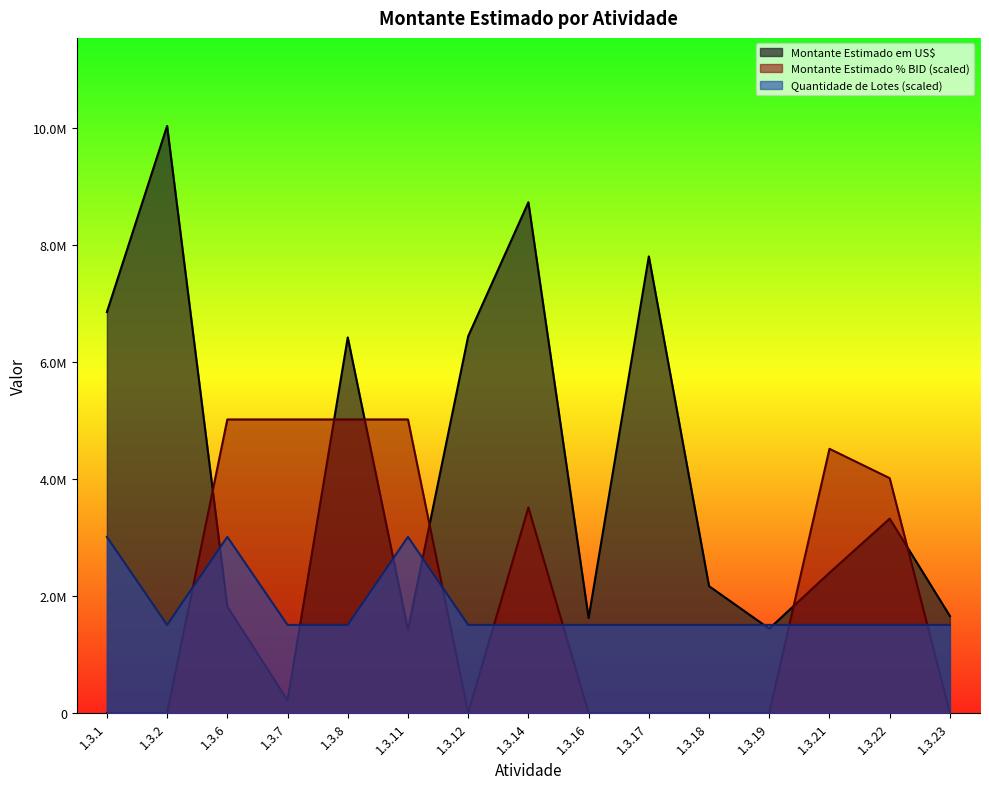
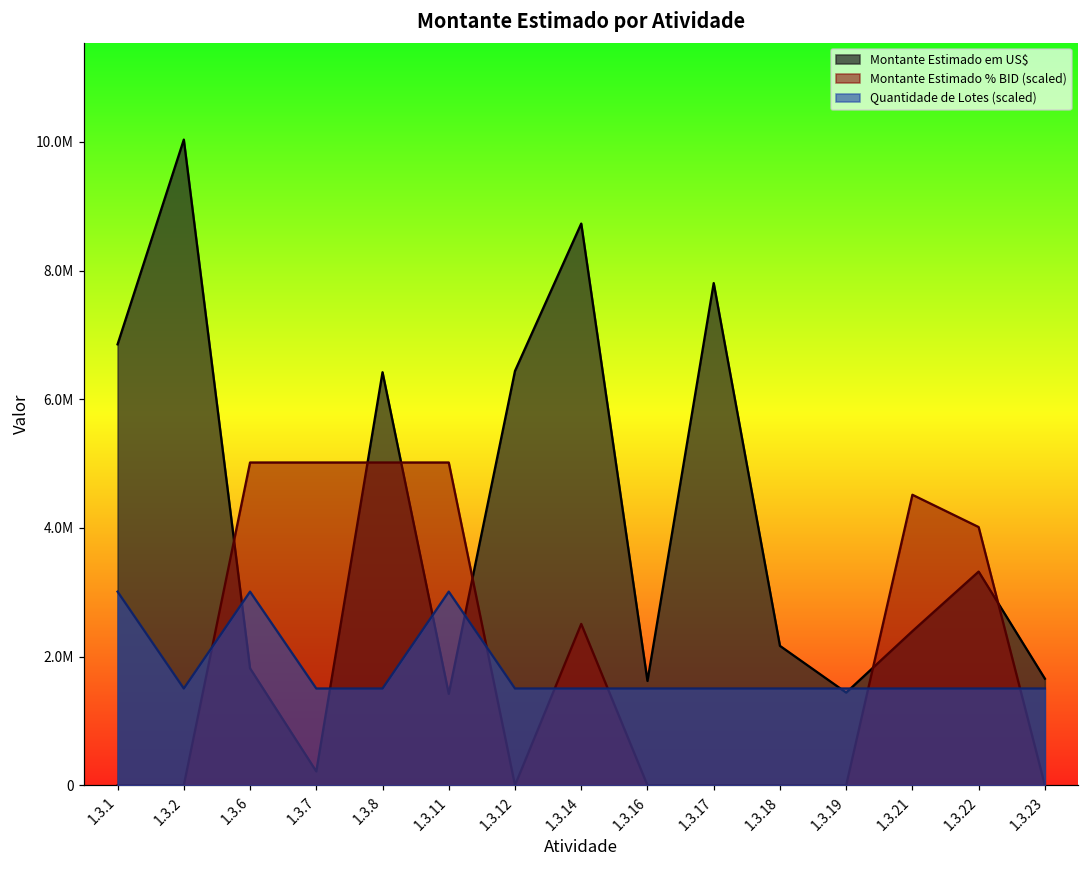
  {
    "Montante Estimado em US$": {
      "1.3.1": 6900000,
      "1.3.2": 10000000,
      "1.3.6": 1800000,
      "1.3.7": 200000,
      "1.3.8": 6400000,
      "1.3.11": 1400000,
      "1.3.12": 6400000,
      "1.3.14": 8700000,
      "1.3.16": 1600000,
      "1.3.17": 7800000,
      "1.3.18": 2200000,
      "1.3.19": 1400000,
      "1.3.21": 2400000,
      "1.3.22": 3300000,
      "1.3.23": 1700000
    },
    "Montante Estimado % BID (scaled)": {
      "1.3.1": 0,
      "1.3.2": 0,
      "1.3.6": 5000000,
      "1.3.7": 5000000,
      "1.3.8": 5000000,
      "1.3.11": 5000000,
      "1.3.12": 0,
-     "1.3.14": 3500000,
+     "1.3.14": 2500000,
      "1.3.16": 0,
      "1.3.17": 0,
      "1.3.18": 0,
      "1.3.19": 0,
      "1.3.21": 4500000,
      "1.3.22": 4000000,
      "1.3.23": 0
    },
    "Quantidade de Lotes (scaled)": {
      "1.3.1": 3000000,
      "1.3.2": 1500000,
      "1.3.6": 3000000,
      "1.3.7": 1500000,
      "1.3.8": 1500000,
      "1.3.11": 3000000,
      "1.3.12": 1500000,
      "1.3.14": 1500000,
      "1.3.16": 1500000,
      "1.3.17": 1500000,
      "1.3.18": 1500000,
      "1.3.19": 1500000,
      "1.3.21": 1500000,
      "1.3.22": 1500000,
      "1.3.23": 1500000
    }
  }
